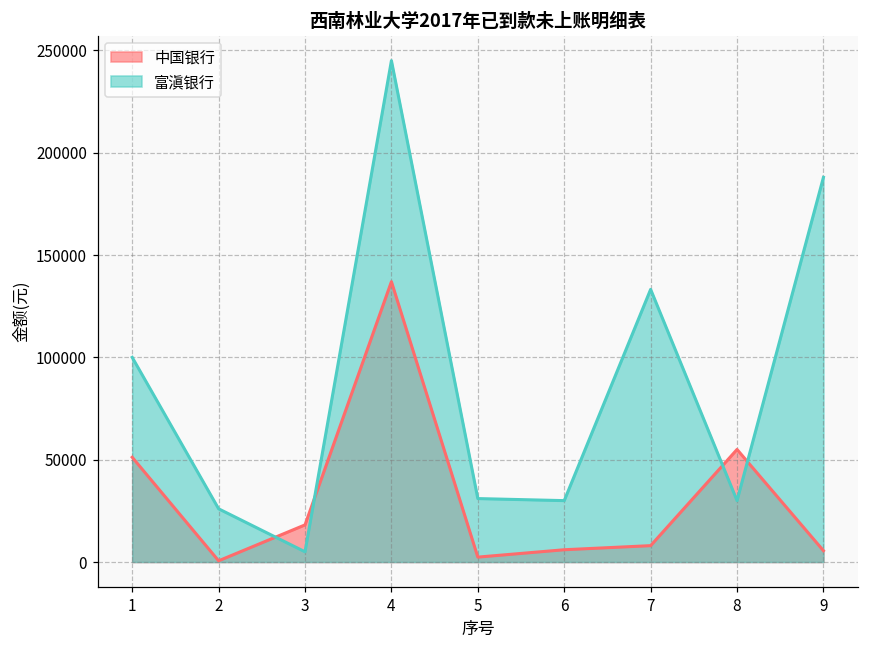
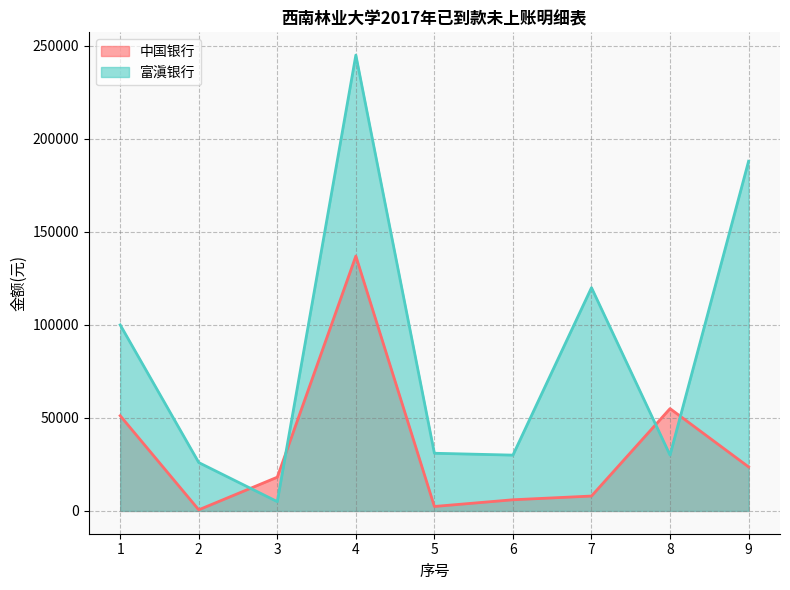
  {
    "中国银行": {
      "1": 51000,
      "2": 1000,
      "3": 18000,
      "4": 137000,
      "5": 2000,
      "6": 6000,
      "7": 8000,
      "8": 55000,
-     "9": 6000
+     "9": 24000
    },
    "富滇银行": {
      "1": 100000,
      "2": 26000,
      "3": 5000,
      "4": 245000,
      "5": 31000,
      "6": 30000,
-     "7": 133000,
+     "7": 120000,
      "8": 30000,
      "9": 188000
    }
  }
